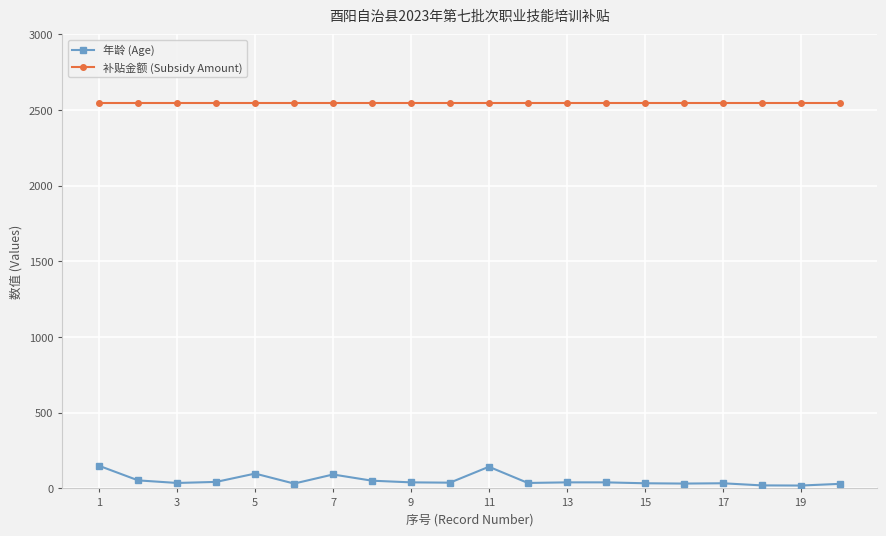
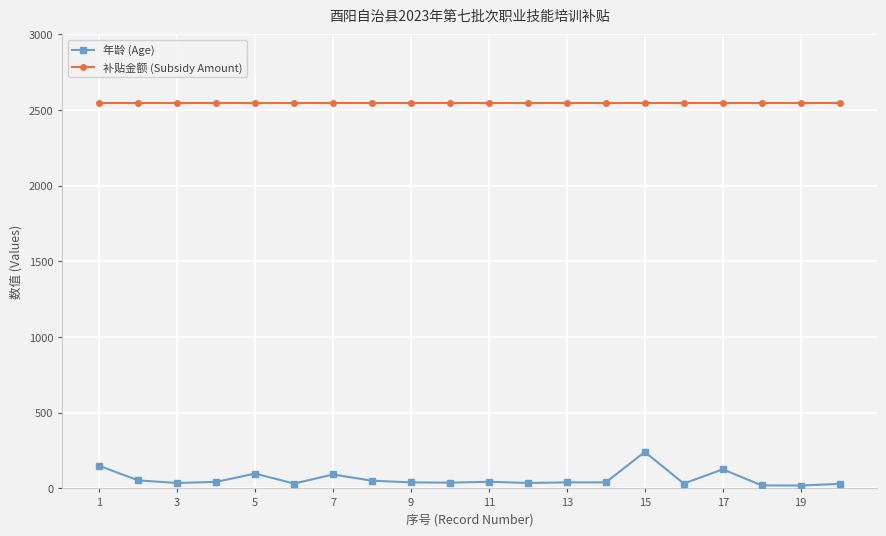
  {
    "年龄 (Age)": {
      "1": 150,
      "3": 40,
      "5": 100,
      "7": 90,
      "9": 40,
-     "11": 140,
+     "11": 40,
      "13": 40,
-     "15": 30,
-     "17": 30,
+     "15": 240,
+     "17": 130,
      "19": 20
    },
    "补贴金额 (Subsidy Amount)": {
      "1": 2550,
      "3": 2550,
      "5": 2550,
      "7": 2550,
      "9": 2550,
      "11": 2550,
      "13": 2550,
      "15": 2550,
      "17": 2550,
      "19": 2550
    }
  }
